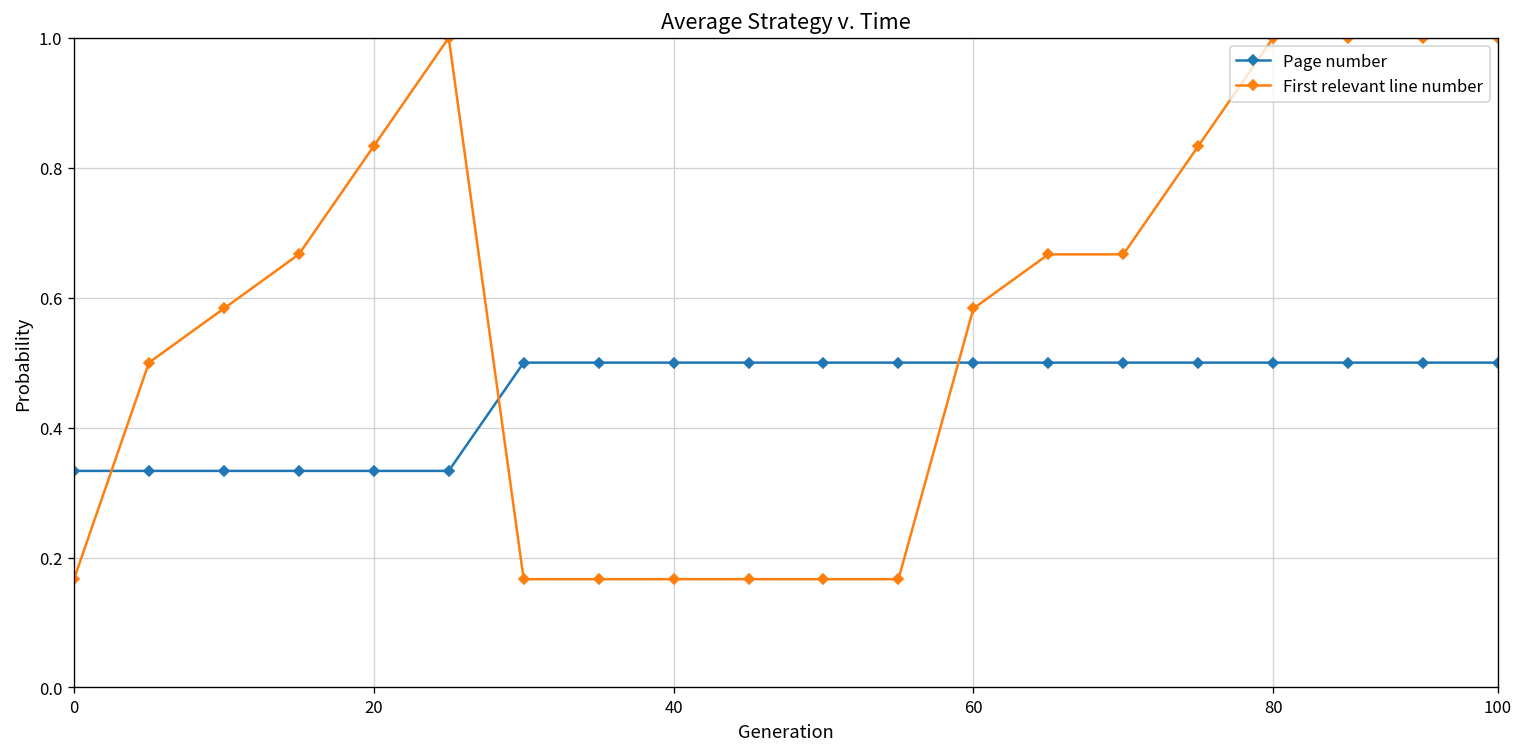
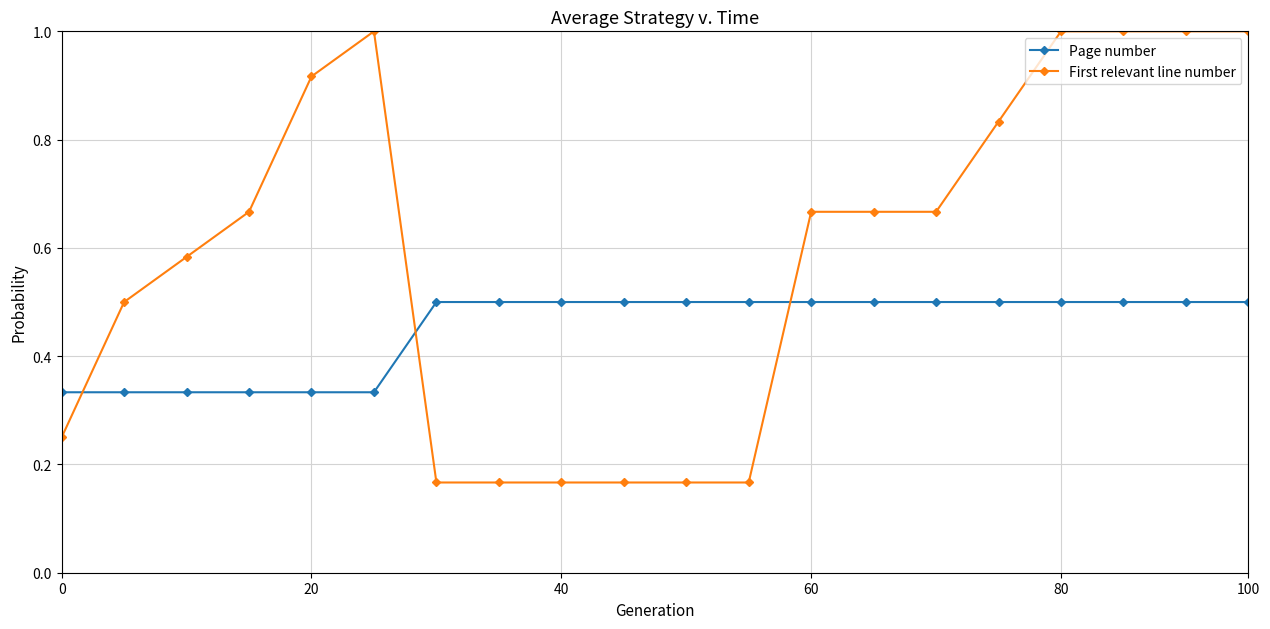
  {
    "Page number": {
      "0": 0.33,
      "20": 0.33,
      "40": 0.50,
      "60": 0.50,
      "80": 0.50,
      "100": 0.50
    },
    "First relevant line number": {
-     "0": 0.17,
-     "20": 0.83,
+     "0": 0.25,
+     "20": 0.92,
      "40": 0.17,
-     "60": 0.58,
+     "60": 0.67,
      "80": 1.00,
      "100": 1.00
    }
  }
